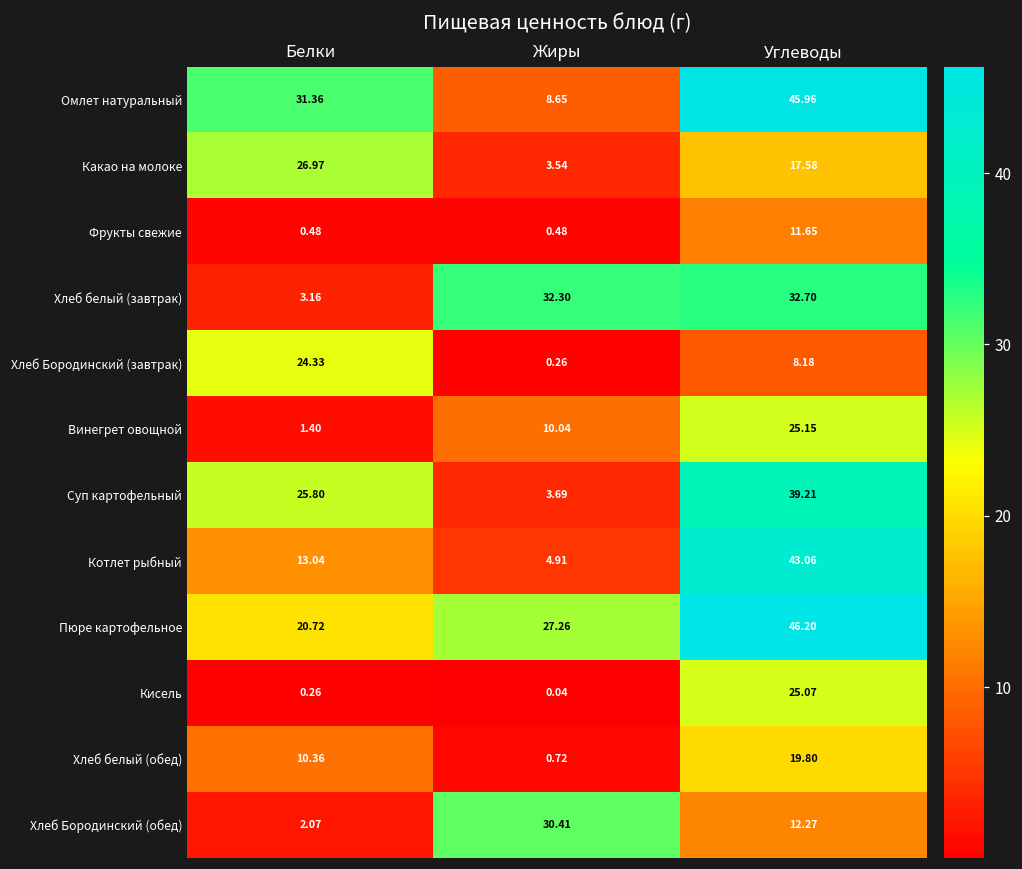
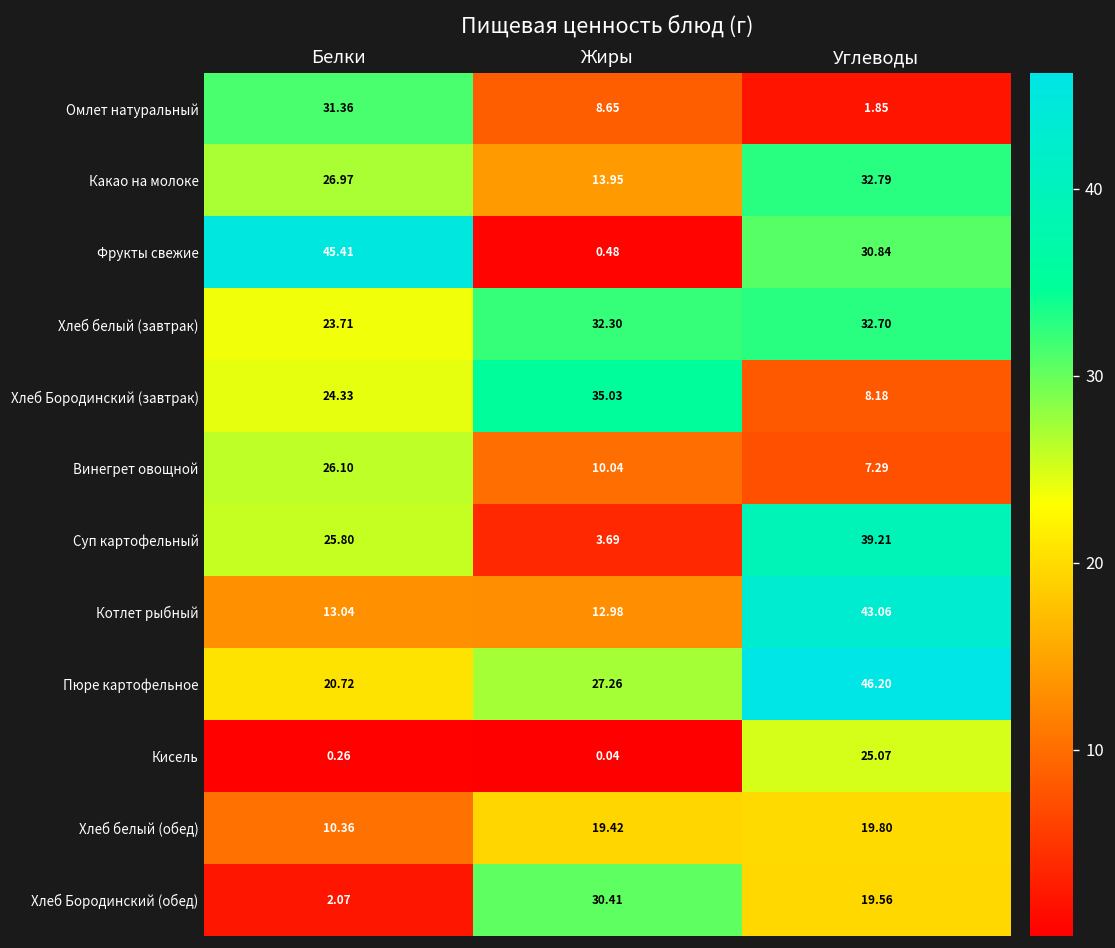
  {
    "Омлет натуральный": {
      "Белки": 31.36,
      "Жиры": 8.65,
-     "Углеводы": 45.96
+     "Углеводы": 1.85
    },
    "Какао на молоке": {
      "Белки": 26.97,
-     "Жиры": 3.54,
-     "Углеводы": 17.58
+     "Жиры": 13.95,
+     "Углеводы": 32.79
    },
    "Фрукты свежие": {
-     "Белки": 0.48,
+     "Белки": 45.41,
      "Жиры": 0.48,
-     "Углеводы": 11.65
+     "Углеводы": 30.84
    },
    "Хлеб белый (завтрак)": {
-     "Белки": 3.16,
+     "Белки": 23.71,
      "Жиры": 32.30,
      "Углеводы": 32.70
    },
    "Хлеб Бородинский (завтрак)": {
      "Белки": 24.33,
-     "Жиры": 0.26,
+     "Жиры": 35.03,
      "Углеводы": 8.18
    },
    "Винегрет овощной": {
-     "Белки": 1.40,
+     "Белки": 26.10,
      "Жиры": 10.04,
-     "Углеводы": 25.15
+     "Углеводы": 7.29
    },
    "Суп картофельный": {
      "Белки": 25.80,
      "Жиры": 3.69,
      "Углеводы": 39.21
    },
    "Котлет рыбный": {
      "Белки": 13.04,
-     "Жиры": 4.91,
+     "Жиры": 12.98,
      "Углеводы": 43.06
    },
    "Пюре картофельное": {
      "Белки": 20.72,
      "Жиры": 27.26,
      "Углеводы": 46.20
    },
    "Кисель": {
      "Белки": 0.26,
      "Жиры": 0.04,
      "Углеводы": 25.07
    },
    "Хлеб белый (обед)": {
      "Белки": 10.36,
-     "Жиры": 0.72,
+     "Жиры": 19.42,
      "Углеводы": 19.80
    },
    "Хлеб Бородинский (обед)": {
      "Белки": 2.07,
      "Жиры": 30.41,
-     "Углеводы": 12.27
+     "Углеводы": 19.56
    }
  }
